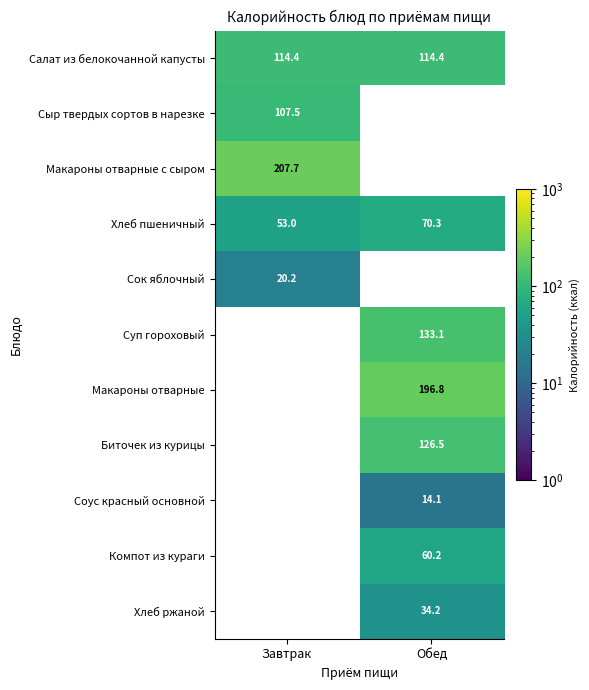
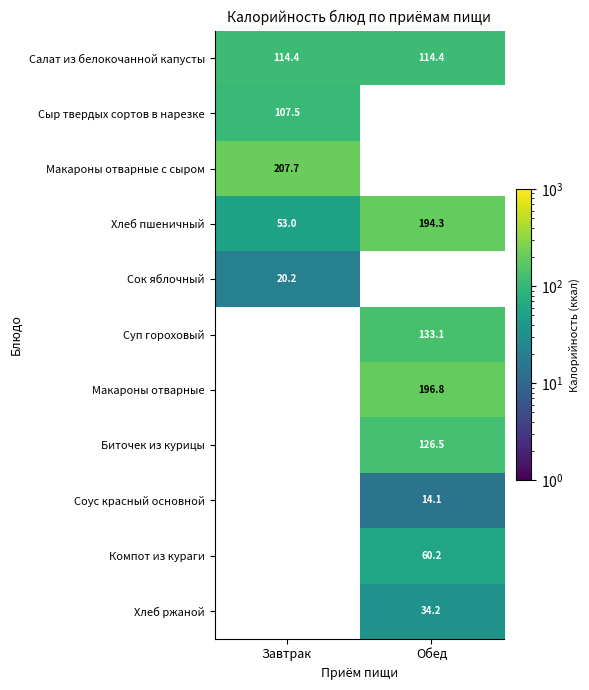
  {
    "Салат из белокочанной капусты": {
      "Завтрак": 114.4,
      "Обед": 114.4
    },
    "Сыр твердых сортов в нарезке": {
      "Завтрак": 107.5
    },
    "Макароны отварные с сыром": {
      "Завтрак": 207.7
    },
    "Хлеб пшеничный": {
      "Завтрак": 53.0,
-     "Обед": 70.3
+     "Обед": 194.3
    },
    "Сок яблочный": {
      "Завтрак": 20.2
    },
    "Суп гороховый": {
      "Обед": 133.1
    },
    "Макароны отварные": {
      "Обед": 196.8
    },
    "Биточек из курицы": {
      "Обед": 126.5
    },
    "Соус красный основной": {
      "Обед": 14.1
    },
    "Компот из кураги": {
      "Обед": 60.2
    },
    "Хлеб ржаной": {
      "Обед": 34.2
    }
  }
